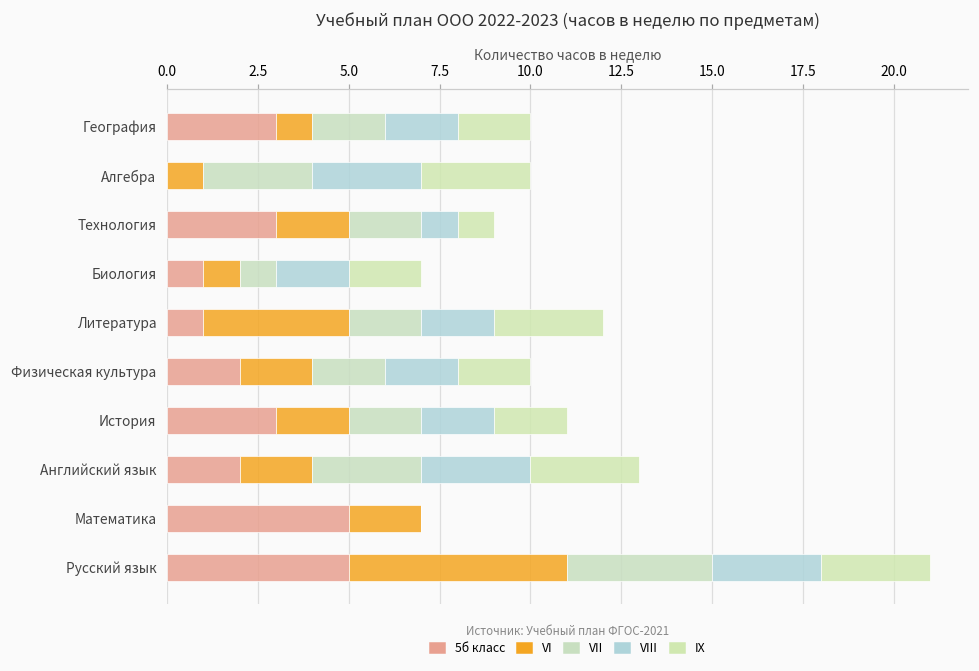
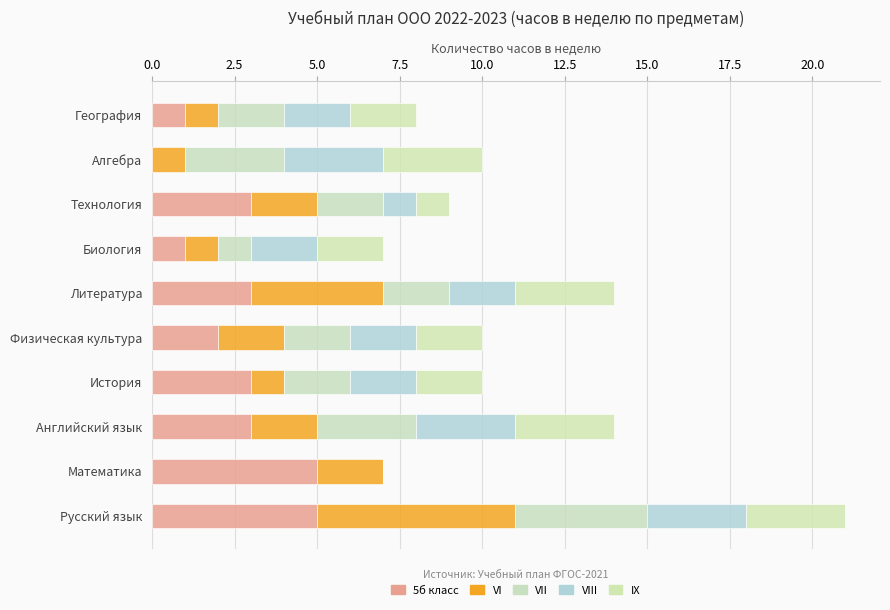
  {
    "5б класс": {
-     "География": 3,
+     "География": 1,
      "Алгебра": 0,
      "Технология": 3,
      "Биология": 1,
-     "Литература": 1,
+     "Литература": 3,
      "Физическая культура": 2,
      "История": 3,
-     "Английский язык": 2,
+     "Английский язык": 3,
      "Математика": 5,
      "Русский язык": 5
    },
    "VI": {
      "География": 1,
      "Алгебра": 1,
      "Технология": 2,
      "Биология": 1,
      "Литература": 4,
      "Физическая культура": 2,
-     "История": 2,
+     "История": 1,
      "Английский язык": 2,
      "Математика": 2,
      "Русский язык": 6
    }
  }
